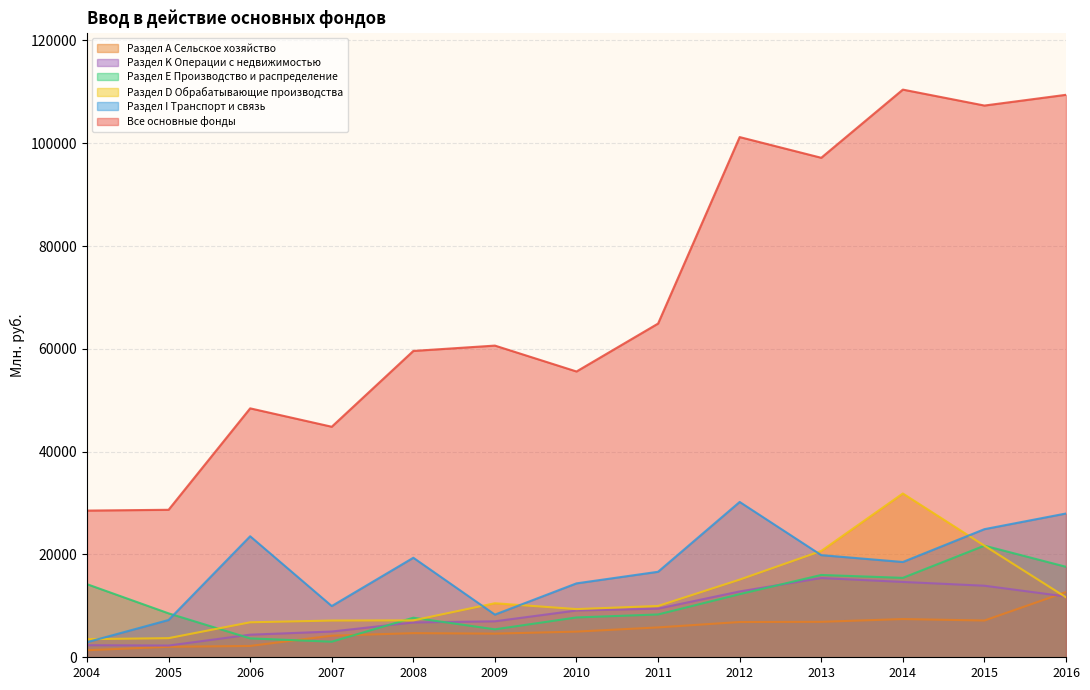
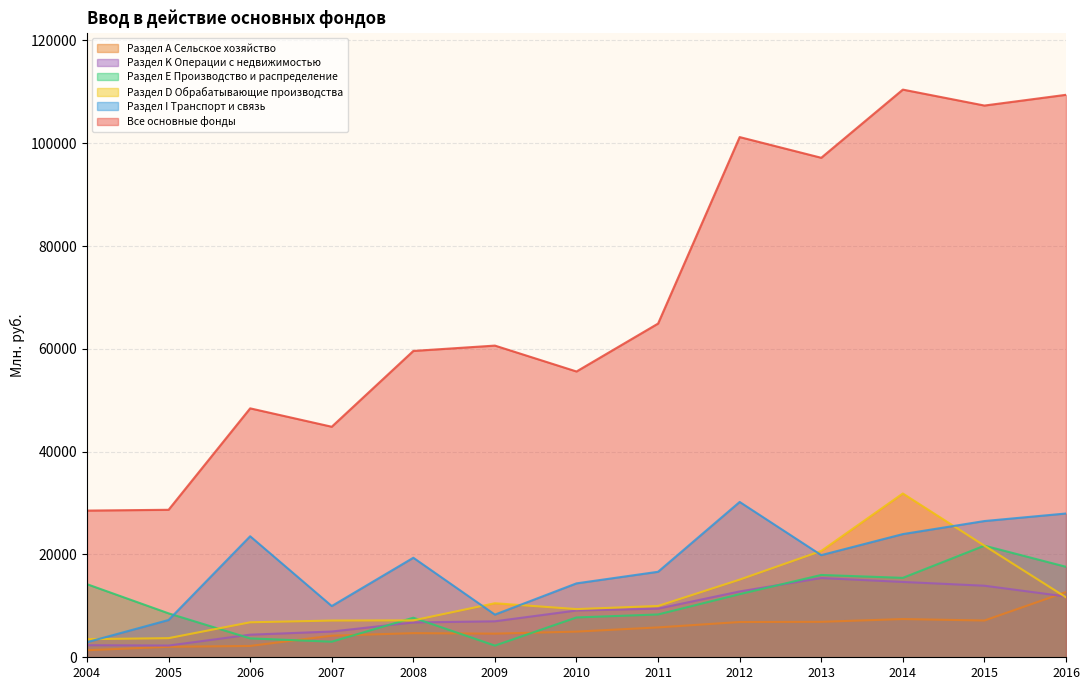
  {
    "Раздел K Операции с недвижимостью": {
      "2004": 2000,
      "2006": 4000,
      "2007": 5000,
      "2009": 7000,
      "2011": 9000,
      "2012": 13000,
      "2013": 15000,
      "2014": 15000,
      "2015": 14000
    },
    "Раздел Е Производство и распределение": {
      "2004": 14000,
      "2005": 9000,
      "2006": 4000,
      "2007": 3000,
      "2008": 8000,
-     "2009": 5000,
+     "2009": 2000,
      "2010": 8000,
      "2011": 8000,
      "2012": 12000,
      "2013": 16000,
      "2014": 15000,
      "2016": 18000
    },
    "Раздел I Транспорт и связь": {
      "2004": 3000,
      "2005": 7000,
      "2006": 24000,
      "2007": 10000,
      "2008": 19000,
      "2009": 8000,
      "2010": 14000,
      "2011": 17000,
      "2012": 30000,
      "2013": 20000,
-     "2014": 19000,
-     "2015": 25000,
+     "2014": 24000,
+     "2015": 27000,
      "2016": 28000
    }
  }
